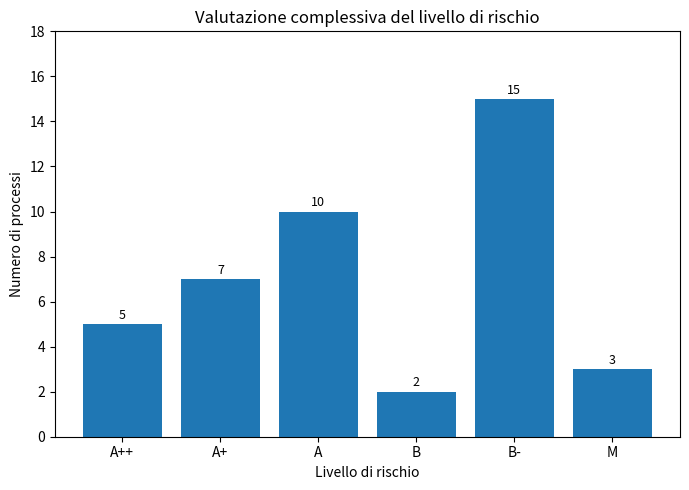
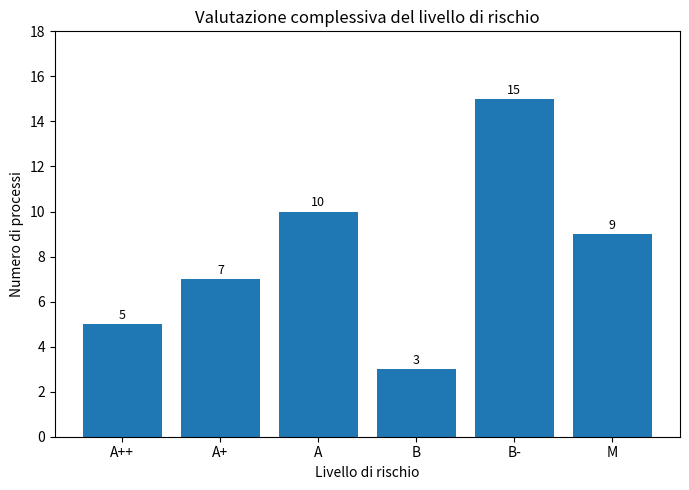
  {
    "A++": 5,
    "A+": 7,
    "A": 10,
-   "B": 2,
+   "B": 3,
    "B-": 15,
-   "M": 3
+   "M": 9
  }
